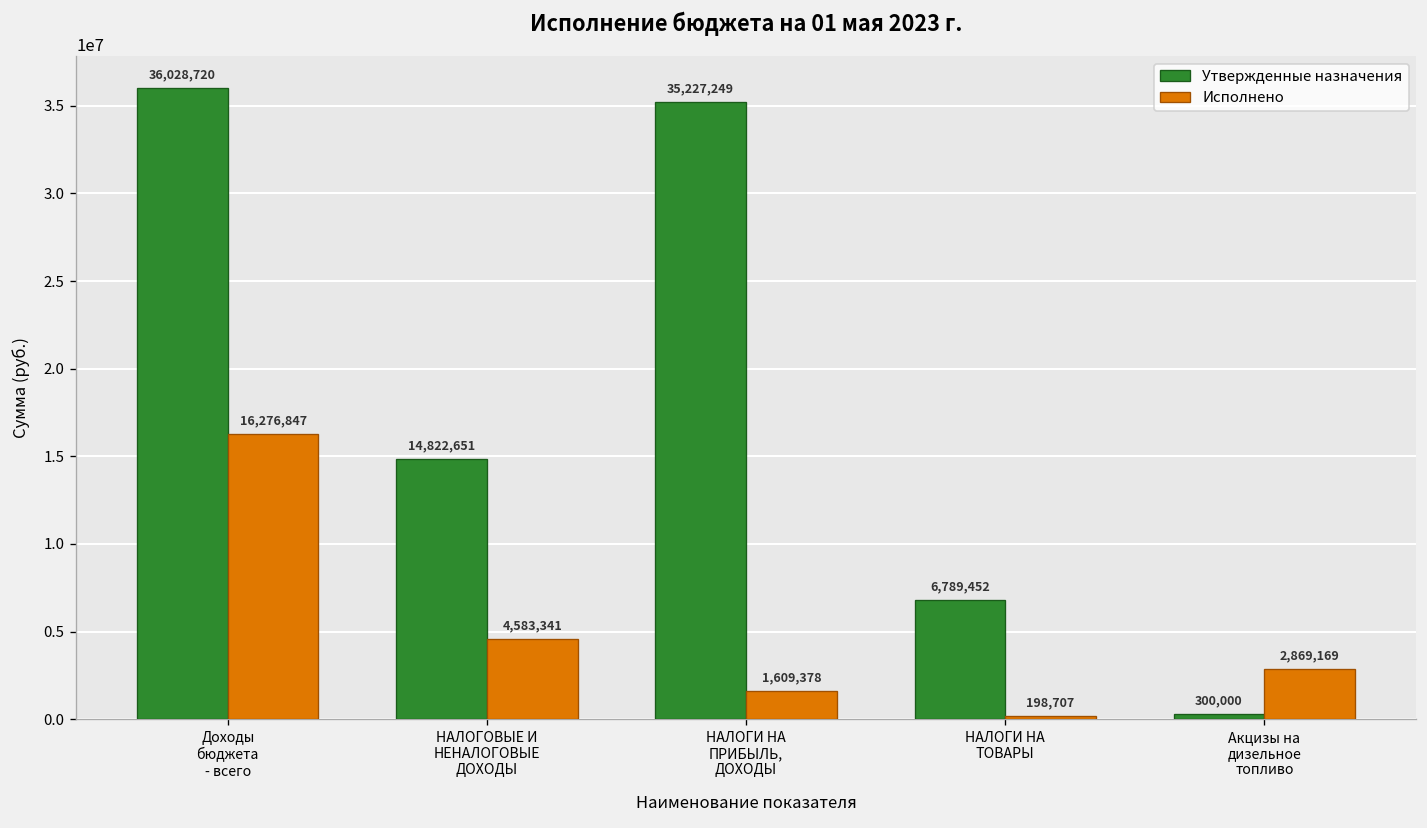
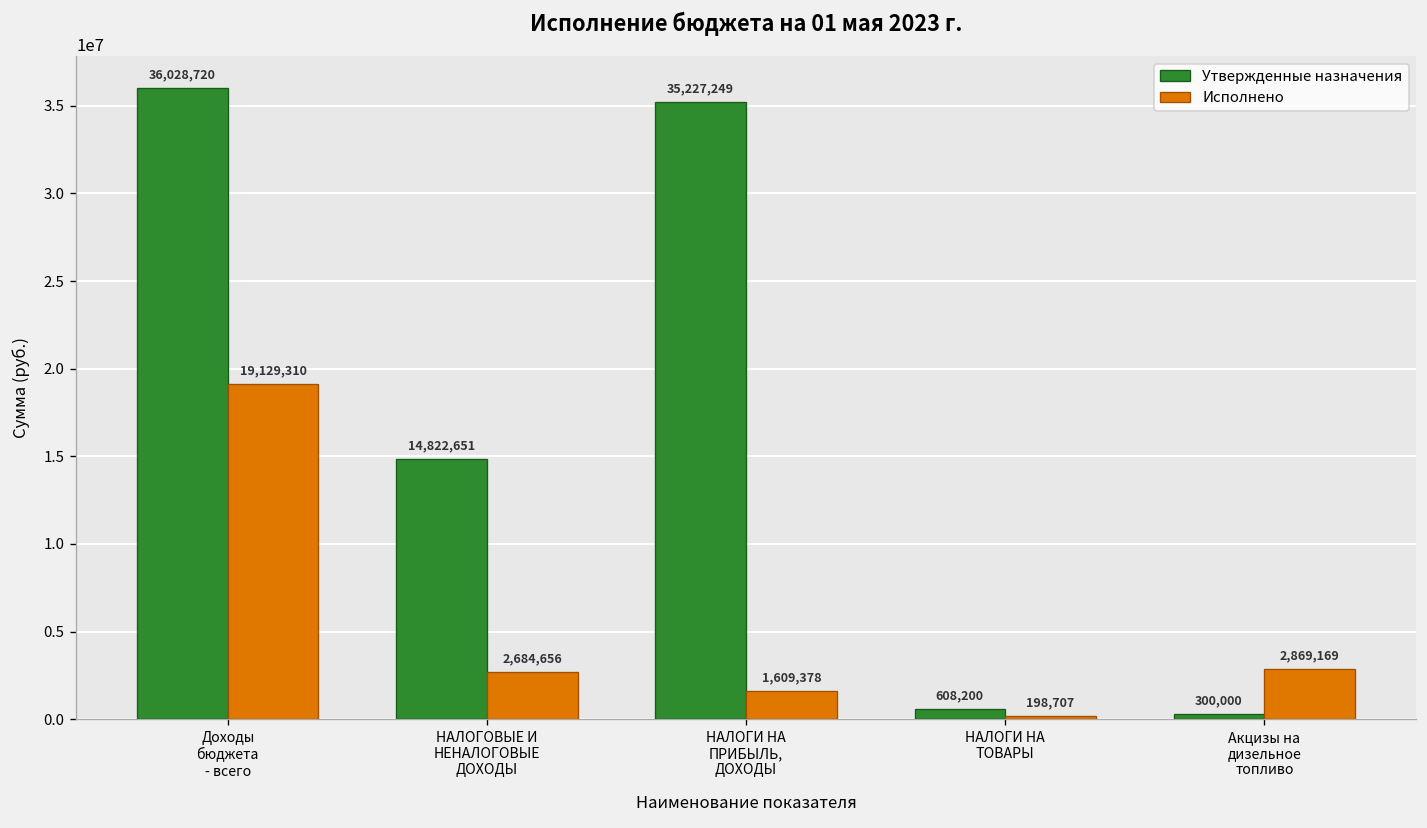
  {
    "Утвержденные назначения": {
      "Доходы бюджета - всего": "36,028,720",
      "НАЛОГОВЫЕ И НЕНАЛОГОВЫЕ ДОХОДЫ": "14,822,651",
      "НАЛОГИ НА ПРИБЫЛЬ, ДОХОДЫ": "35,227,249",
-     "НАЛОГИ НА ТОВАРЫ": "6,789,452",
+     "НАЛОГИ НА ТОВАРЫ": "608,200",
      "Акцизы на дизельное топливо": "300,000"
    },
    "Исполнено": {
-     "Доходы бюджета - всего": "16,276,847",
-     "НАЛОГОВЫЕ И НЕНАЛОГОВЫЕ ДОХОДЫ": "4,583,341",
+     "Доходы бюджета - всего": "19,129,310",
+     "НАЛОГОВЫЕ И НЕНАЛОГОВЫЕ ДОХОДЫ": "2,684,656",
      "НАЛОГИ НА ПРИБЫЛЬ, ДОХОДЫ": "1,609,378",
      "НАЛОГИ НА ТОВАРЫ": "198,707",
      "Акцизы на дизельное топливо": "2,869,169"
    }
  }
